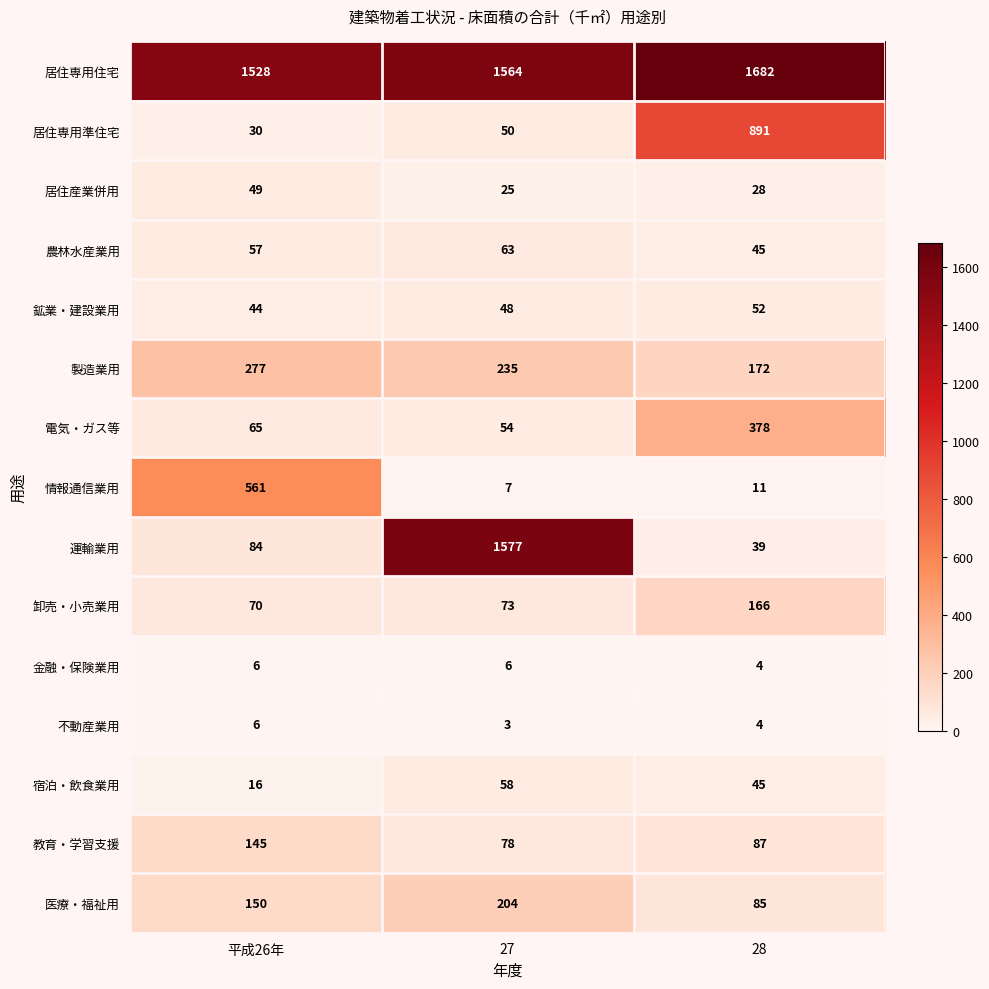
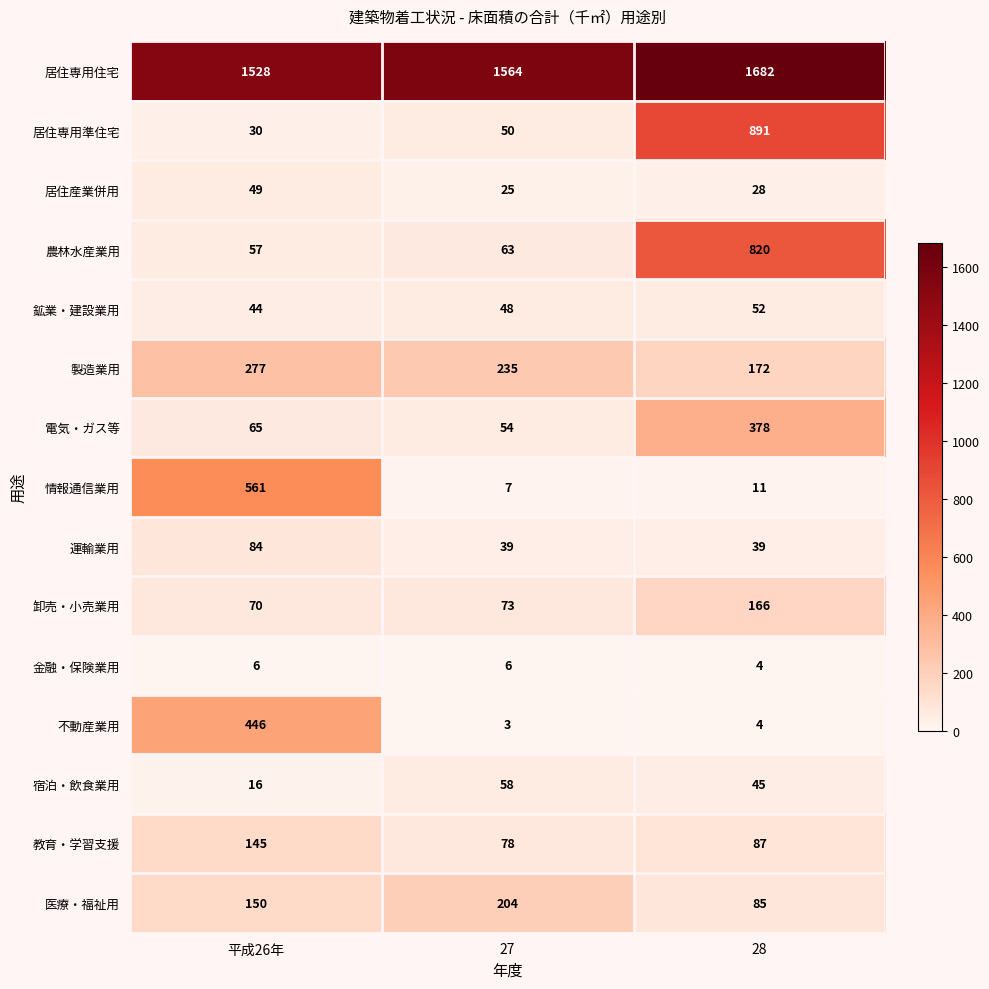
  {
    "居住専用住宅": {
      "平成26年": 1528,
      "27": 1564,
      "28": 1682
    },
    "居住専用準住宅": {
      "平成26年": 30,
      "27": 50,
      "28": 891
    },
    "居住産業併用": {
      "平成26年": 49,
      "27": 25,
      "28": 28
    },
    "農林水産業用": {
      "平成26年": 57,
      "27": 63,
-     "28": 45
+     "28": 820
    },
    "鉱業・建設業用": {
      "平成26年": 44,
      "27": 48,
      "28": 52
    },
    "製造業用": {
      "平成26年": 277,
      "27": 235,
      "28": 172
    },
    "電気・ガス等": {
      "平成26年": 65,
      "27": 54,
      "28": 378
    },
    "情報通信業用": {
      "平成26年": 561,
      "27": 7,
      "28": 11
    },
    "運輸業用": {
      "平成26年": 84,
-     "27": 1577,
+     "27": 39,
      "28": 39
    },
    "卸売・小売業用": {
      "平成26年": 70,
      "27": 73,
      "28": 166
    },
    "金融・保険業用": {
      "平成26年": 6,
      "27": 6,
      "28": 4
    },
    "不動産業用": {
-     "平成26年": 6,
+     "平成26年": 446,
      "27": 3,
      "28": 4
    },
    "宿泊・飲食業用": {
      "平成26年": 16,
      "27": 58,
      "28": 45
    },
    "教育・学習支援": {
      "平成26年": 145,
      "27": 78,
      "28": 87
    },
    "医療・福祉用": {
      "平成26年": 150,
      "27": 204,
      "28": 85
    }
  }
